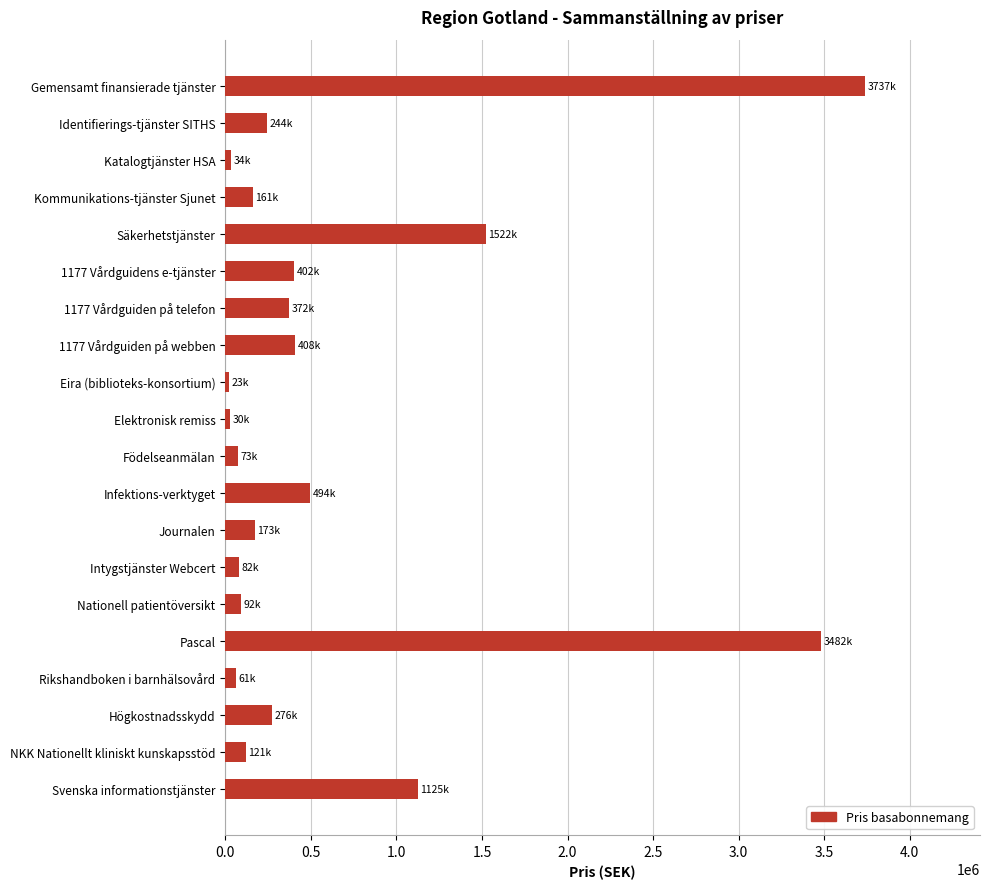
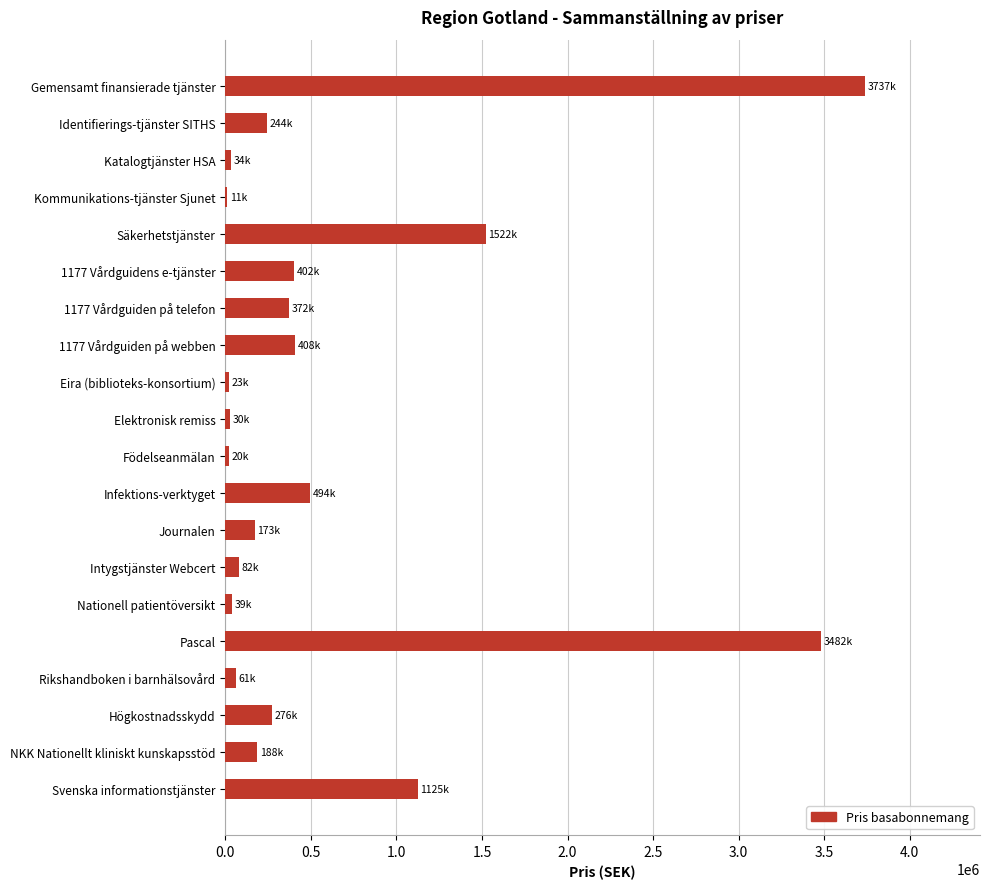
  {
    "Gemensamt finansierade tjänster": "3737k",
    "Identifierings-tjänster SITHS": "244k",
    "Katalogtjänster HSA": "34k",
-   "Kommunikations-tjänster Sjunet": "161k",
+   "Kommunikations-tjänster Sjunet": "11k",
    "Säkerhetstjänster": "1522k",
    "1177 Vårdguidens e-tjänster": "402k",
    "1177 Vårdguiden på telefon": "372k",
    "1177 Vårdguiden på webben": "408k",
    "Eira (biblioteks-konsortium)": "23k",
    "Elektronisk remiss": "30k",
-   "Födelseanmälan": "73k",
+   "Födelseanmälan": "20k",
    "Infektions-verktyget": "494k",
    "Journalen": "173k",
    "Intygstjänster Webcert": "82k",
-   "Nationell patientöversikt": "92k",
+   "Nationell patientöversikt": "39k",
    "Pascal": "3482k",
    "Rikshandboken i barnhälsovård": "61k",
    "Högkostnadsskydd": "276k",
-   "NKK Nationellt kliniskt kunskapsstöd": "121k",
+   "NKK Nationellt kliniskt kunskapsstöd": "188k",
    "Svenska informationstjänster": "1125k"
  }
